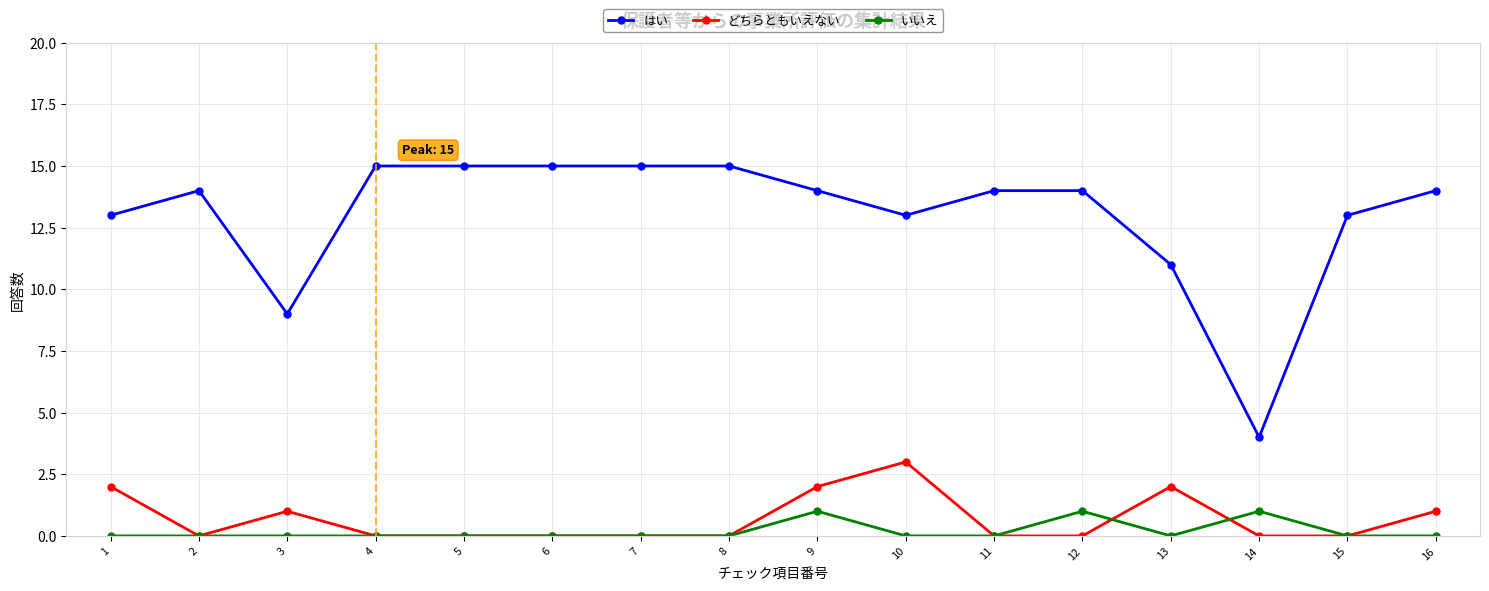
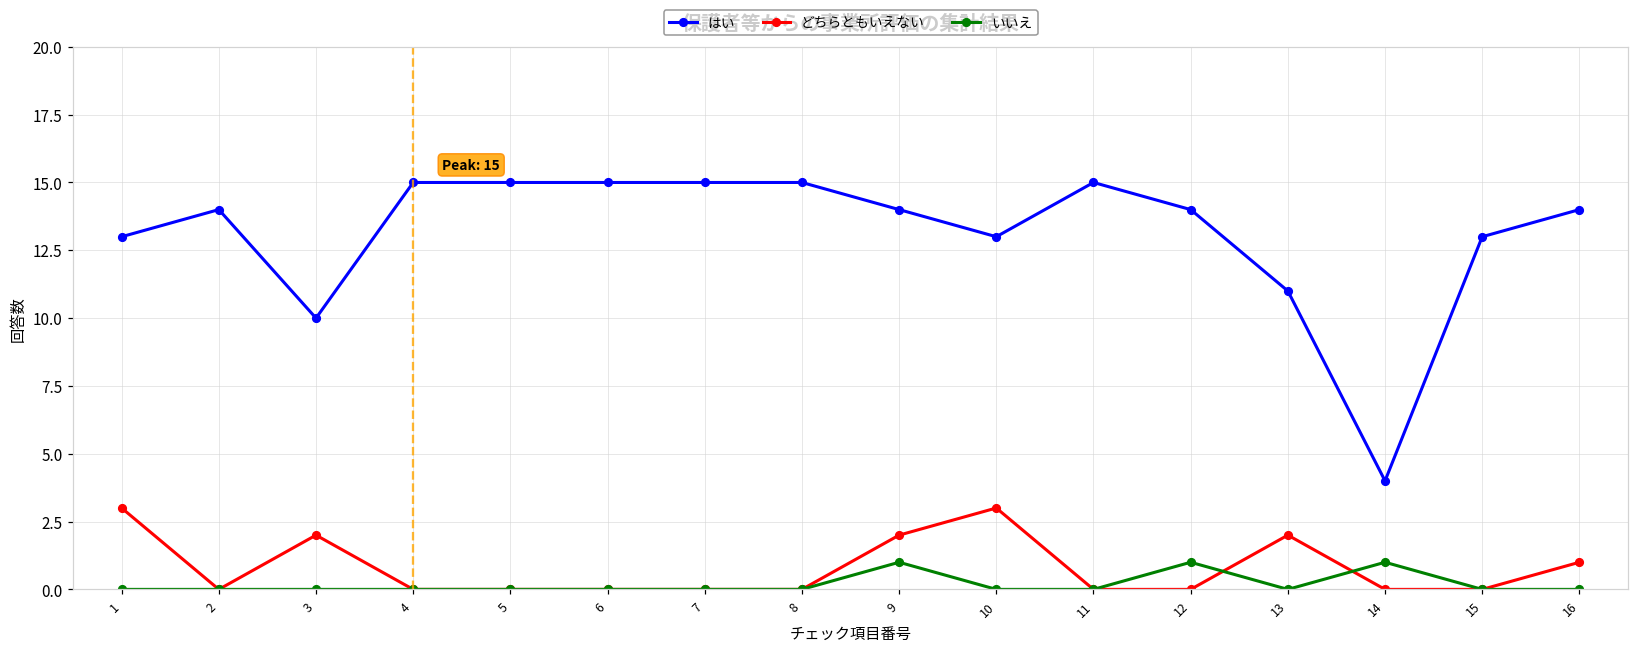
  {
    "はい": {
      "1": 13,
      "2": 14,
-     "3": 9,
+     "3": 10,
      "4": 15,
      "6": 15,
      "7": 15,
      "8": 15,
      "9": 14,
      "10": 13,
-     "11": 14,
+     "11": 15,
      "12": 14,
      "13": 11,
      "14": 4,
      "15": 13,
      "16": 14
    },
    "どちらともいえない": {
-     "1": 2,
-     "3": 1,
+     "1": 3,
+     "3": 2,
      "9": 2,
      "10": 3,
      "12": 0,
      "13": 2,
      "14": 0,
      "16": 1
    },
    "いいえ": {
      "1": 0,
      "3": 0,
      "9": 1,
      "10": 0,
      "12": 1,
      "13": 0,
      "14": 1,
      "16": 0
    }
  }
